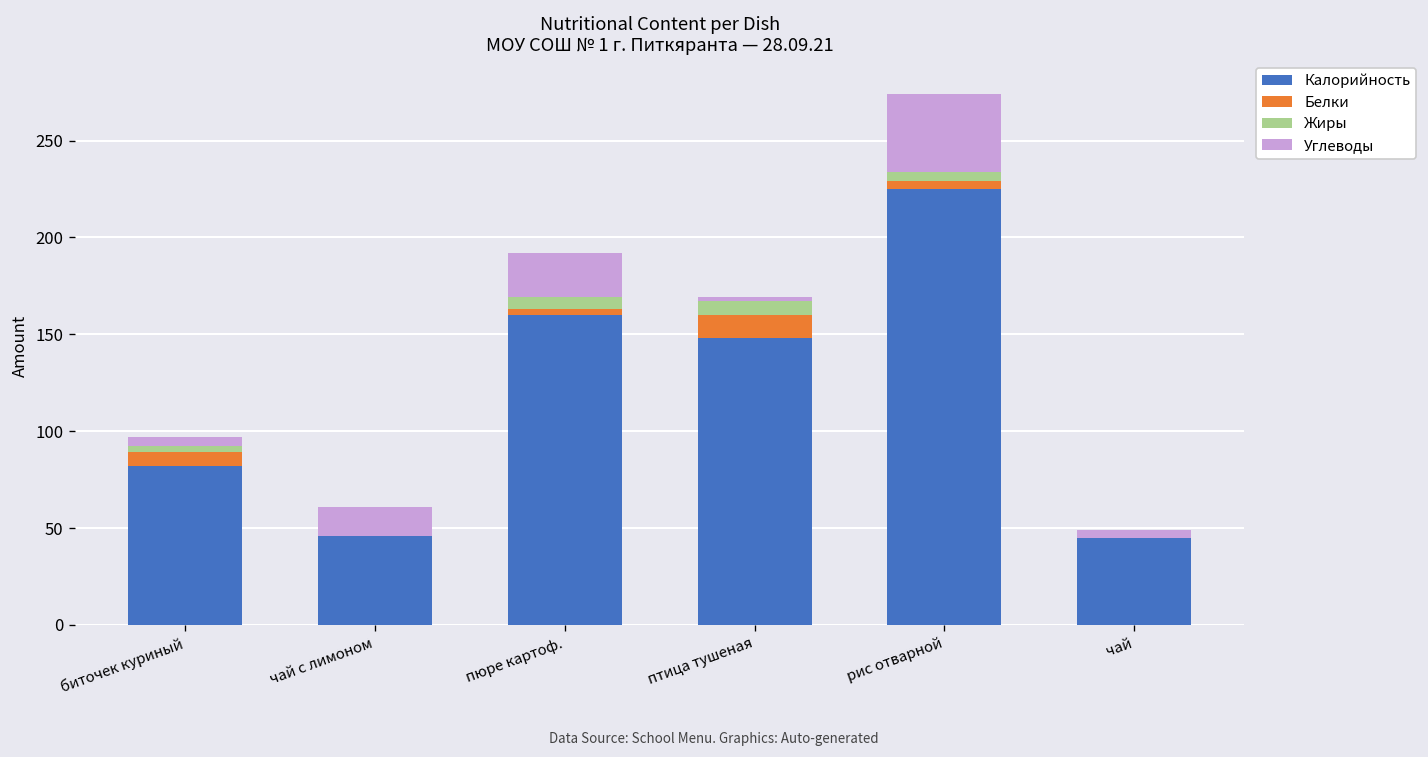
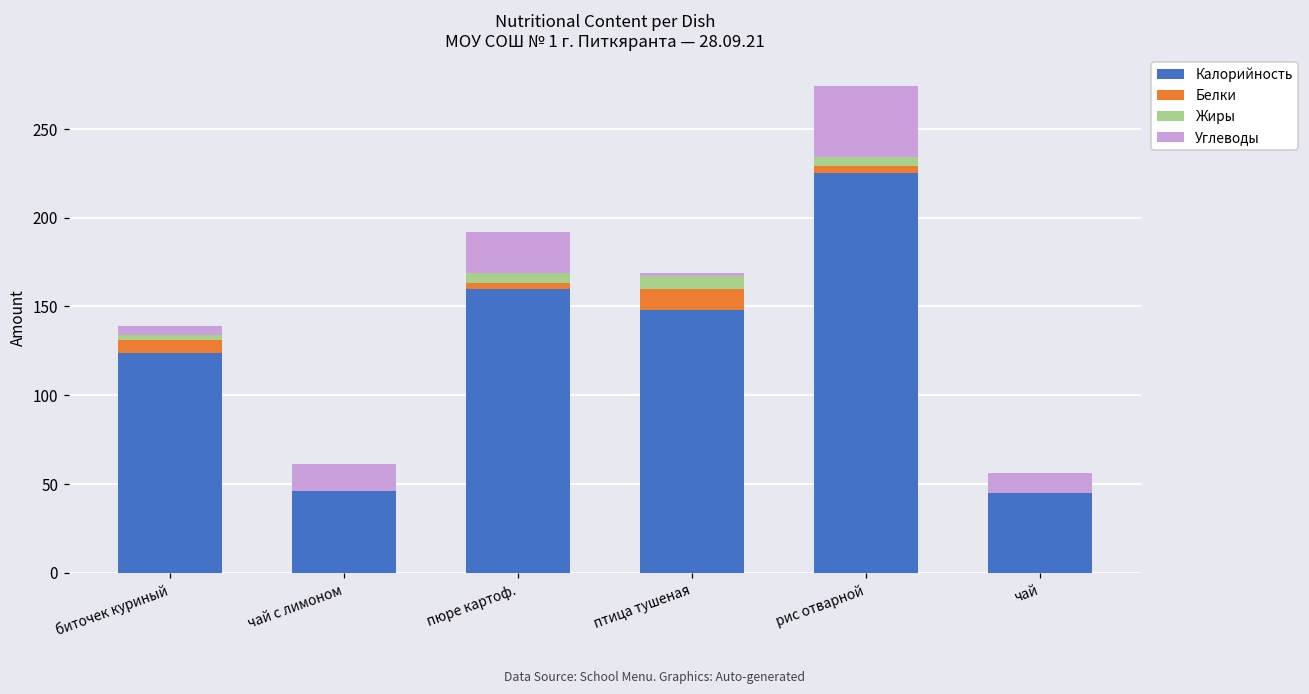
  {
    "Калорийность": {
-     "биточек куриный": 82,
+     "биточек куриный": 124,
      "чай с лимоном": 46,
      "пюре картоф.": 160,
      "птица тушеная": 148,
      "рис отварной": 225,
      "чай": 45
    },
    "Белки": {
      "биточек куриный": 7,
      "чай с лимоном": 0,
      "пюре картоф.": 3,
      "птица тушеная": 12,
      "рис отварной": 4,
      "чай": 0
    },
    "Жиры": {
      "биточек куриный": 3,
      "чай с лимоном": 0,
      "пюре картоф.": 6,
      "птица тушеная": 7,
      "рис отварной": 5,
      "чай": 0
    },
    "Углеводы": {
      "биточек куриный": 5,
      "чай с лимоном": 15,
      "пюре картоф.": 23,
      "птица тушеная": 2,
      "рис отварной": 40,
-     "чай": 4
+     "чай": 11
    }
  }
